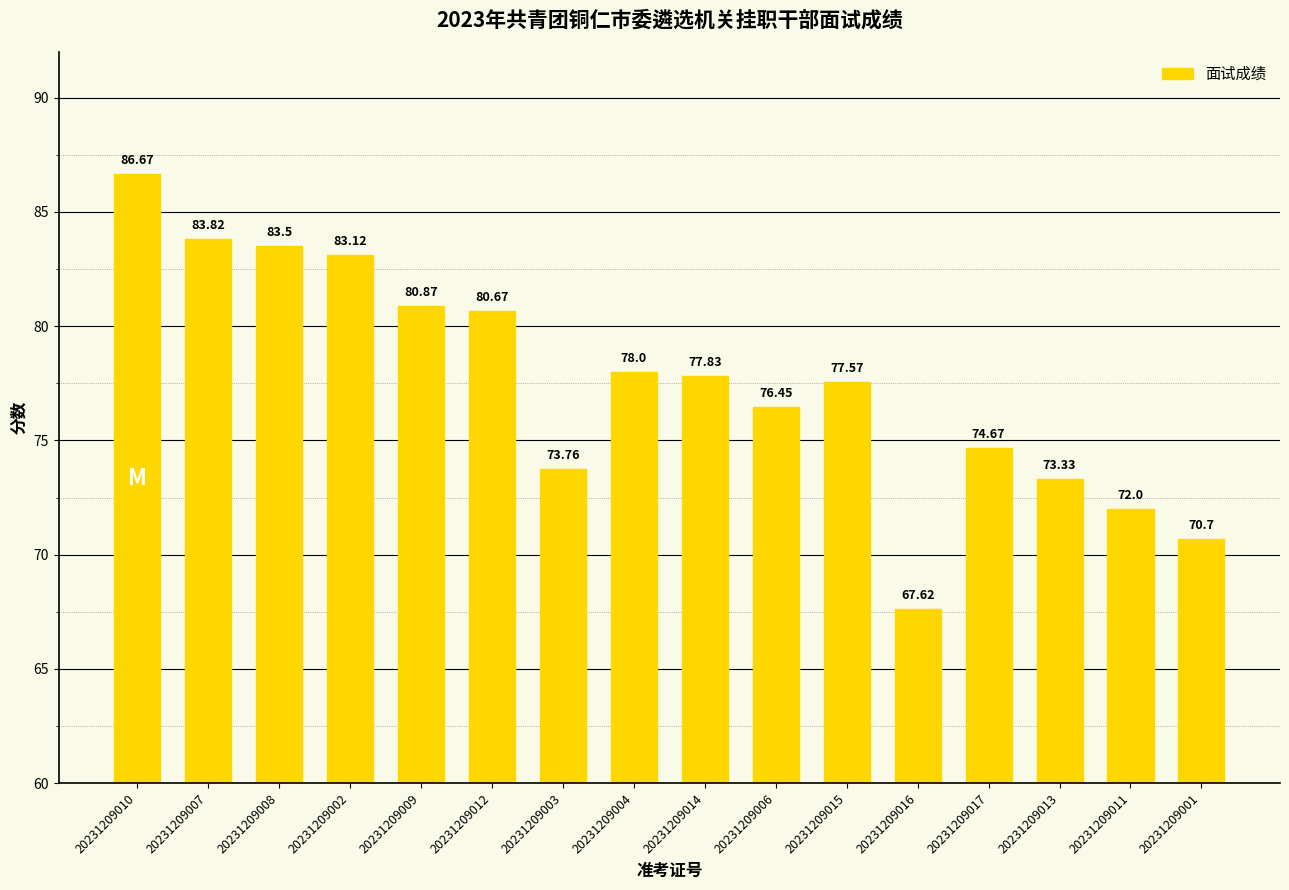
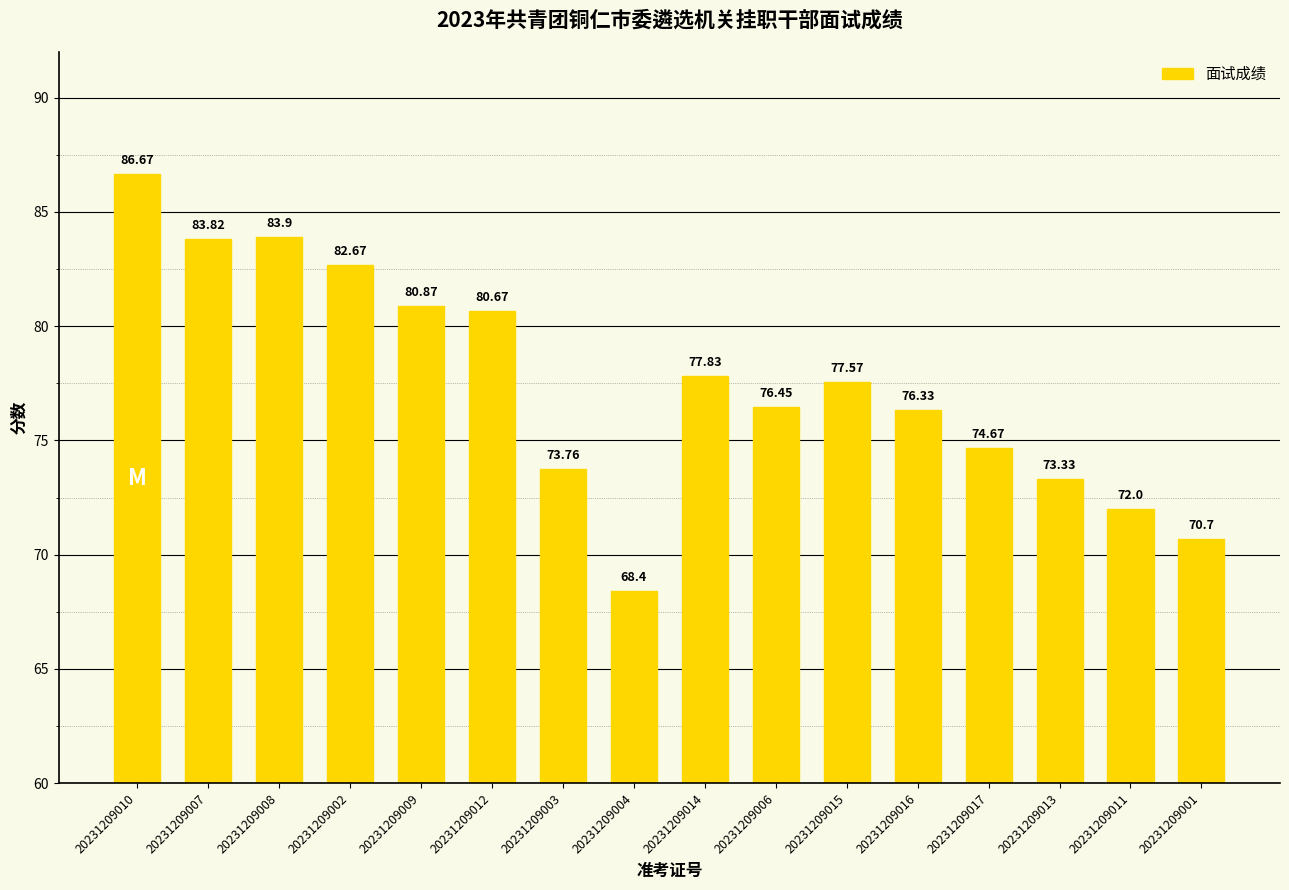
  {
    "20231209010": 86.67,
    "20231209007": 83.82,
-   "20231209008": 83.5,
-   "20231209002": 83.12,
+   "20231209008": 83.9,
+   "20231209002": 82.67,
    "20231209009": 80.87,
    "20231209012": 80.67,
    "20231209003": 73.76,
-   "20231209004": 78.0,
+   "20231209004": 68.4,
    "20231209014": 77.83,
    "20231209006": 76.45,
    "20231209015": 77.57,
-   "20231209016": 67.62,
+   "20231209016": 76.33,
    "20231209017": 74.67,
    "20231209013": 73.33,
    "20231209011": 72.0,
    "20231209001": 70.7
  }
